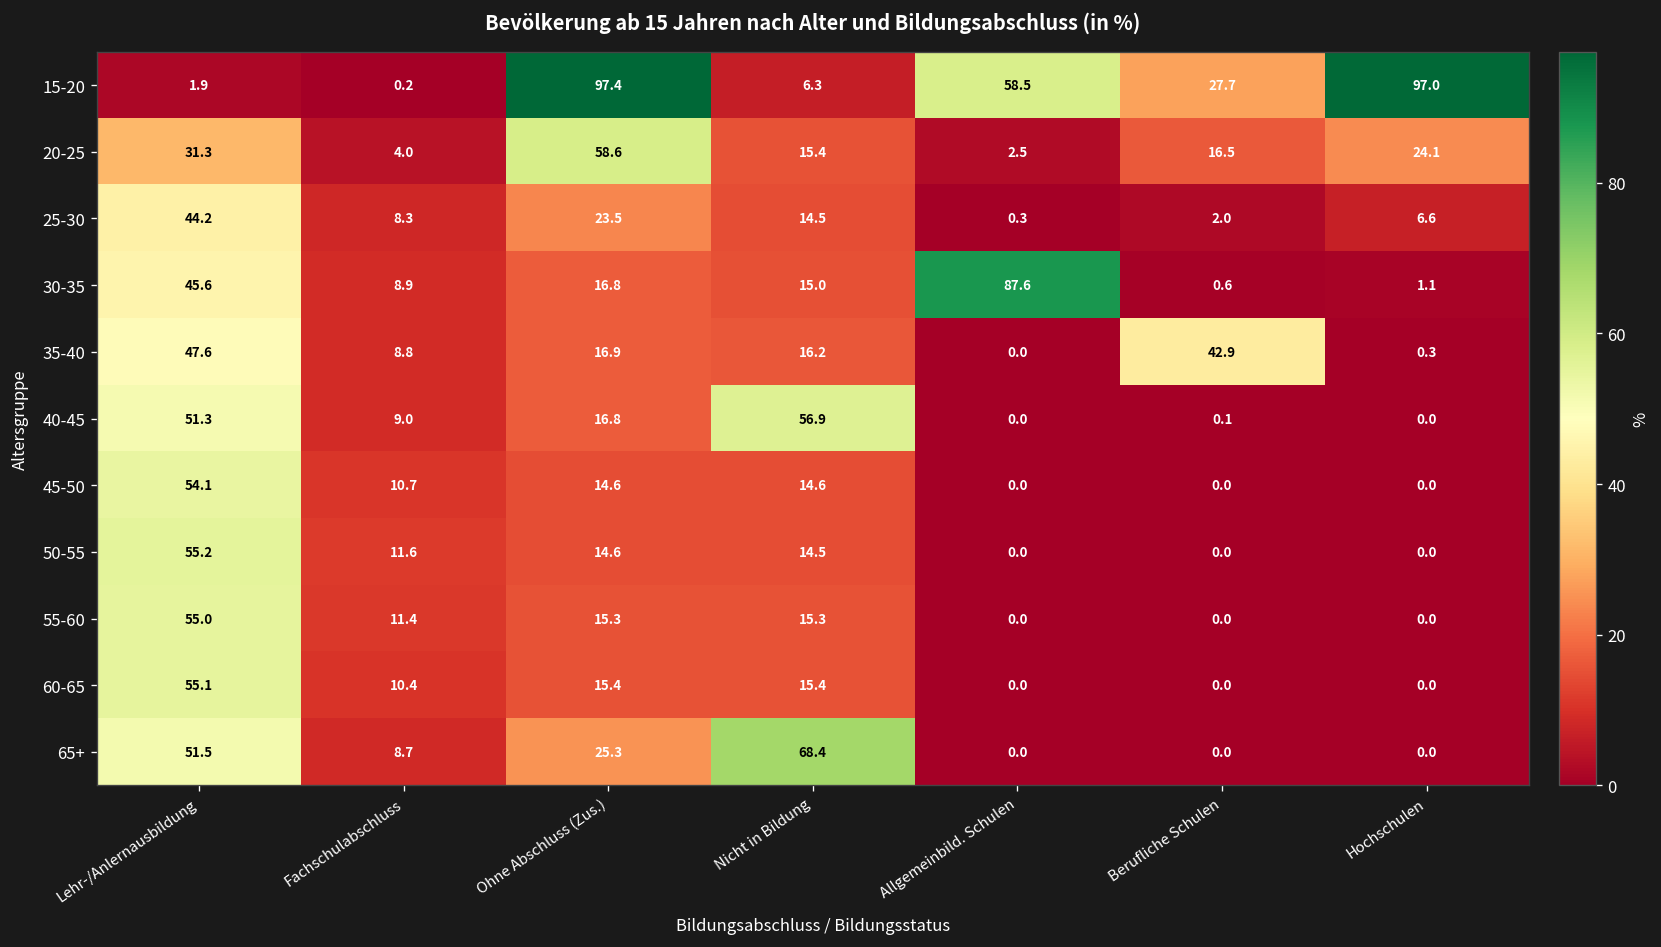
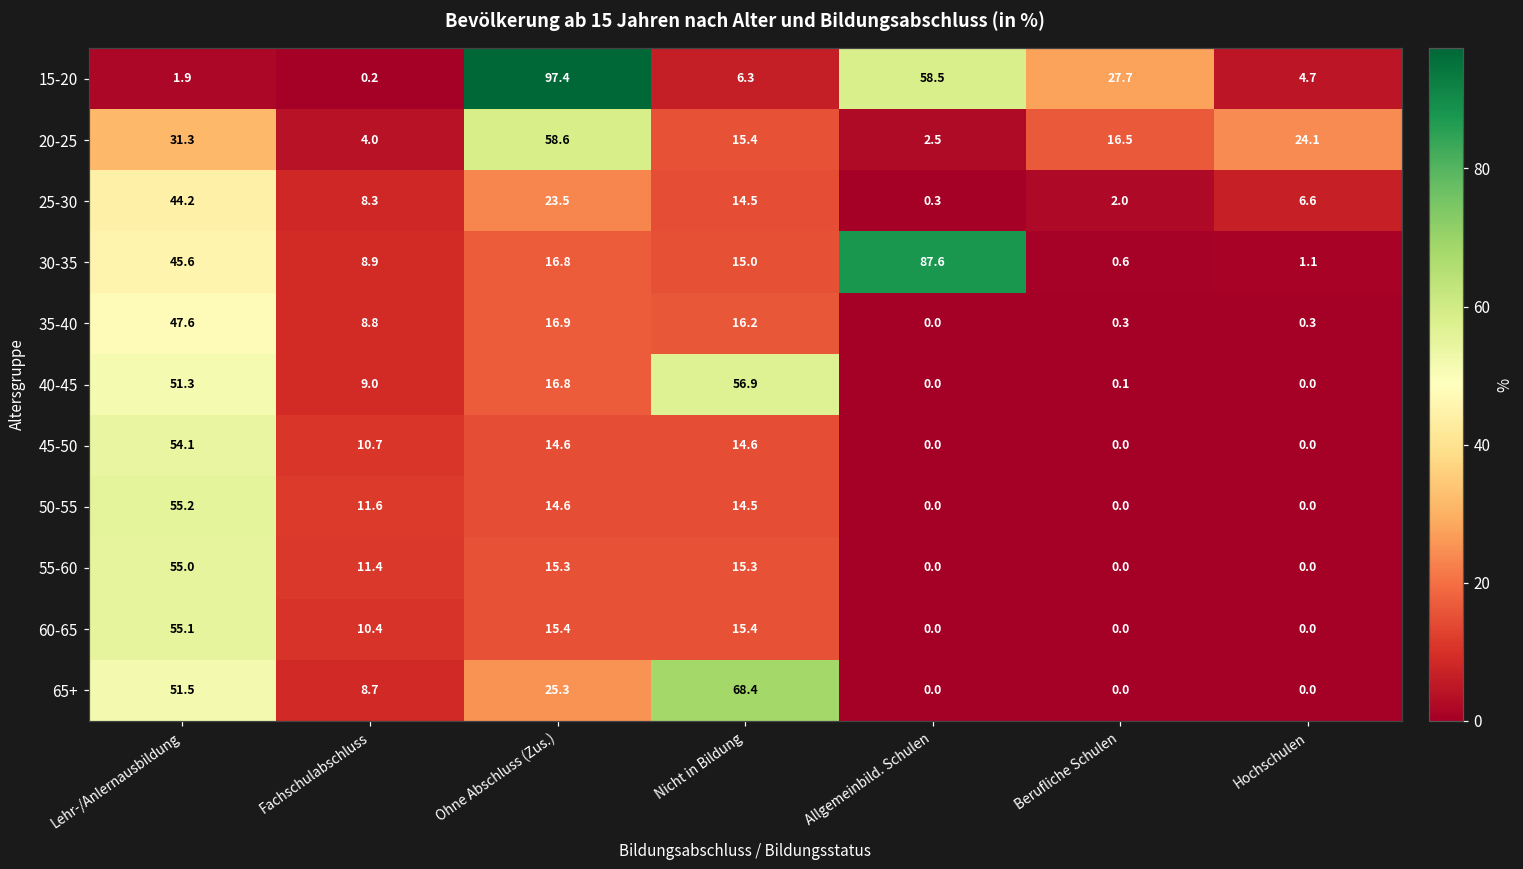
  {
    "15-20": {
      "Lehr-/Anlernausbildung": 1.9,
      "Fachschulabschluss": 0.2,
      "Ohne Abschluss (Zus.)": 97.4,
      "Nicht in Bildung": 6.3,
      "Allgemeinbild. Schulen": 58.5,
      "Berufliche Schulen": 27.7,
-     "Hochschulen": 97.0
+     "Hochschulen": 4.7
    },
    "20-25": {
      "Lehr-/Anlernausbildung": 31.3,
      "Fachschulabschluss": 4.0,
      "Ohne Abschluss (Zus.)": 58.6,
      "Nicht in Bildung": 15.4,
      "Allgemeinbild. Schulen": 2.5,
      "Berufliche Schulen": 16.5,
      "Hochschulen": 24.1
    },
    "25-30": {
      "Lehr-/Anlernausbildung": 44.2,
      "Fachschulabschluss": 8.3,
      "Ohne Abschluss (Zus.)": 23.5,
      "Nicht in Bildung": 14.5,
      "Allgemeinbild. Schulen": 0.3,
      "Berufliche Schulen": 2.0,
      "Hochschulen": 6.6
    },
    "30-35": {
      "Lehr-/Anlernausbildung": 45.6,
      "Fachschulabschluss": 8.9,
      "Ohne Abschluss (Zus.)": 16.8,
      "Nicht in Bildung": 15.0,
      "Allgemeinbild. Schulen": 87.6,
      "Berufliche Schulen": 0.6,
      "Hochschulen": 1.1
    },
    "35-40": {
      "Lehr-/Anlernausbildung": 47.6,
      "Fachschulabschluss": 8.8,
      "Ohne Abschluss (Zus.)": 16.9,
      "Nicht in Bildung": 16.2,
      "Allgemeinbild. Schulen": 0.0,
-     "Berufliche Schulen": 42.9,
+     "Berufliche Schulen": 0.3,
      "Hochschulen": 0.3
    },
    "40-45": {
      "Lehr-/Anlernausbildung": 51.3,
      "Fachschulabschluss": 9.0,
      "Ohne Abschluss (Zus.)": 16.8,
      "Nicht in Bildung": 56.9,
      "Allgemeinbild. Schulen": 0.0,
      "Berufliche Schulen": 0.1,
      "Hochschulen": 0.0
    },
    "45-50": {
      "Lehr-/Anlernausbildung": 54.1,
      "Fachschulabschluss": 10.7,
      "Ohne Abschluss (Zus.)": 14.6,
      "Nicht in Bildung": 14.6,
      "Allgemeinbild. Schulen": 0.0,
      "Berufliche Schulen": 0.0,
      "Hochschulen": 0.0
    },
    "50-55": {
      "Lehr-/Anlernausbildung": 55.2,
      "Fachschulabschluss": 11.6,
      "Ohne Abschluss (Zus.)": 14.6,
      "Nicht in Bildung": 14.5,
      "Allgemeinbild. Schulen": 0.0,
      "Berufliche Schulen": 0.0,
      "Hochschulen": 0.0
    },
    "55-60": {
      "Lehr-/Anlernausbildung": 55.0,
      "Fachschulabschluss": 11.4,
      "Ohne Abschluss (Zus.)": 15.3,
      "Nicht in Bildung": 15.3,
      "Allgemeinbild. Schulen": 0.0,
      "Berufliche Schulen": 0.0,
      "Hochschulen": 0.0
    },
    "60-65": {
      "Lehr-/Anlernausbildung": 55.1,
      "Fachschulabschluss": 10.4,
      "Ohne Abschluss (Zus.)": 15.4,
      "Nicht in Bildung": 15.4,
      "Allgemeinbild. Schulen": 0.0,
      "Berufliche Schulen": 0.0,
      "Hochschulen": 0.0
    },
    "65+": {
      "Lehr-/Anlernausbildung": 51.5,
      "Fachschulabschluss": 8.7,
      "Ohne Abschluss (Zus.)": 25.3,
      "Nicht in Bildung": 68.4,
      "Allgemeinbild. Schulen": 0.0,
      "Berufliche Schulen": 0.0,
      "Hochschulen": 0.0
    }
  }
